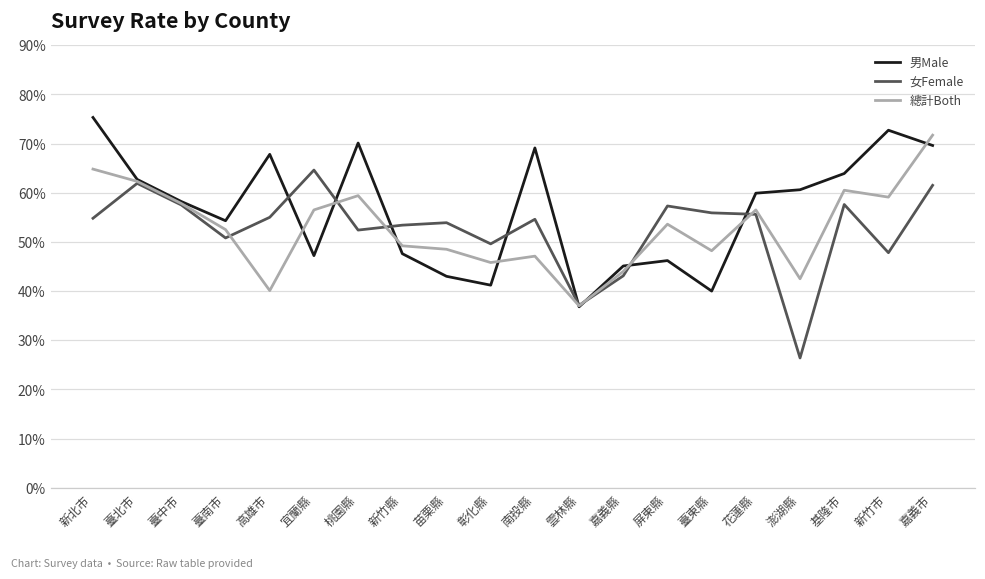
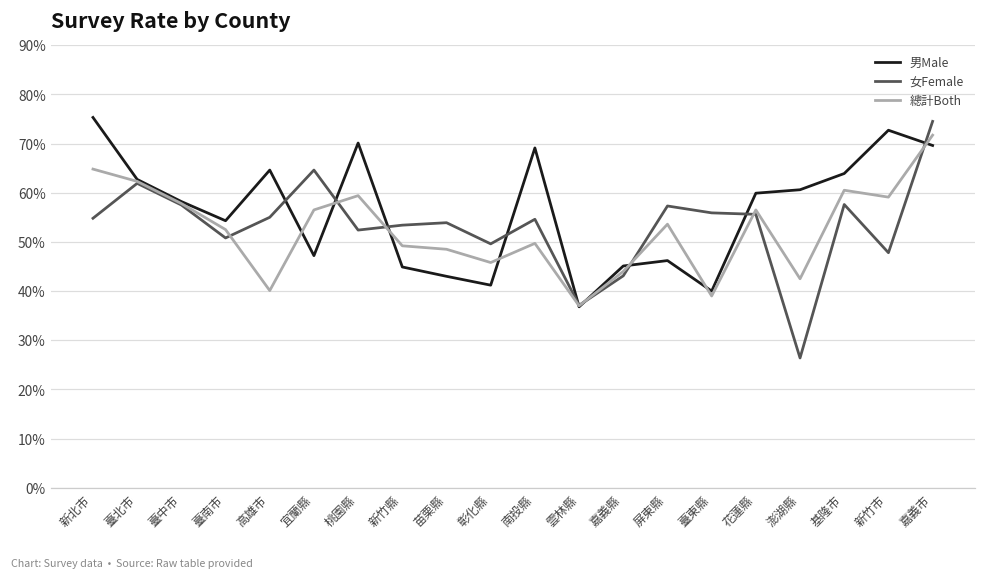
  {
    "男Male": {
      "新北市": "75%",
      "臺南市": "54%",
-     "高雄市": "68%",
+     "高雄市": "65%",
      "宜蘭縣": "47%",
      "桃園縣": "70%",
-     "新竹縣": "48%",
+     "新竹縣": "45%",
      "苗栗縣": "43%",
      "彰化縣": "41%",
      "南投縣": "69%",
      "嘉義縣": "45%",
      "屏東縣": "46%",
      "臺東縣": "40%",
      "花蓮縣": "60%",
      "澎湖縣": "61%",
      "基隆市": "64%",
      "新竹市": "73%",
      "嘉義市": "70%"
    },
    "女Female": {
      "新北市": "55%",
      "臺南市": "51%",
      "高雄市": "55%",
      "宜蘭縣": "65%",
      "桃園縣": "52%",
      "新竹縣": "53%",
      "苗栗縣": "54%",
      "彰化縣": "50%",
      "南投縣": "55%",
      "嘉義縣": "43%",
      "屏東縣": "57%",
      "臺東縣": "56%",
      "花蓮縣": "56%",
      "澎湖縣": "26%",
      "基隆市": "58%",
      "新竹市": "48%",
-     "嘉義市": "62%"
+     "嘉義市": "75%"
    },
    "總計Both": {
      "新北市": "65%",
      "臺南市": "53%",
      "高雄市": "40%",
      "宜蘭縣": "57%",
      "桃園縣": "59%",
      "新竹縣": "49%",
      "苗栗縣": "49%",
      "彰化縣": "46%",
-     "南投縣": "47%",
+     "南投縣": "50%",
      "嘉義縣": "44%",
      "屏東縣": "54%",
-     "臺東縣": "48%",
+     "臺東縣": "39%",
      "花蓮縣": "57%",
      "澎湖縣": "43%",
      "基隆市": "61%",
      "新竹市": "59%",
      "嘉義市": "72%"
    }
  }
